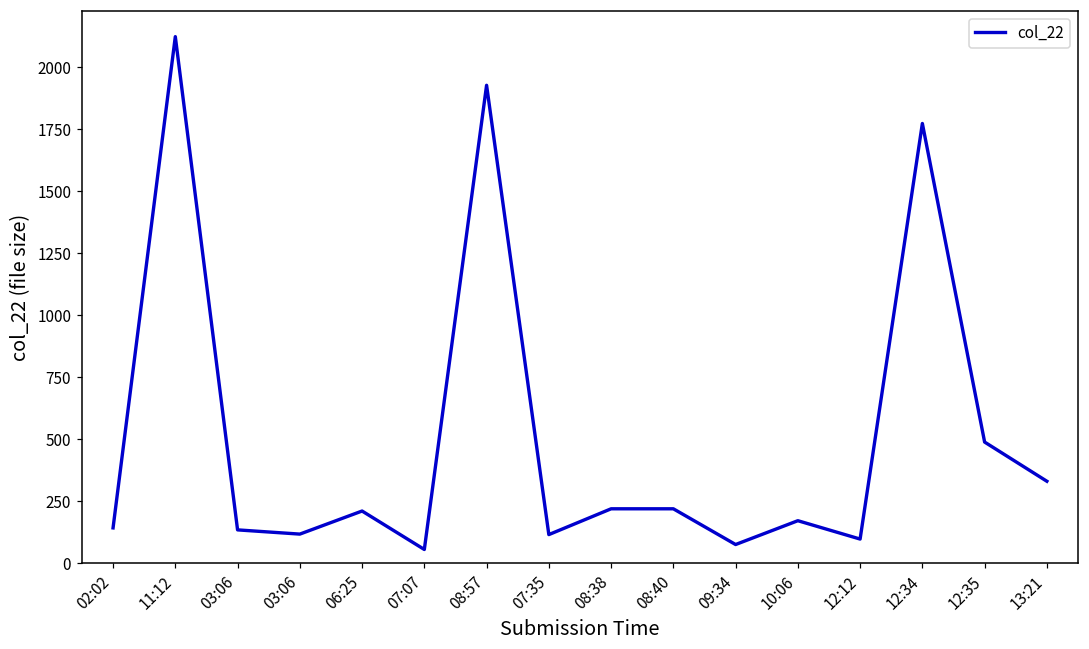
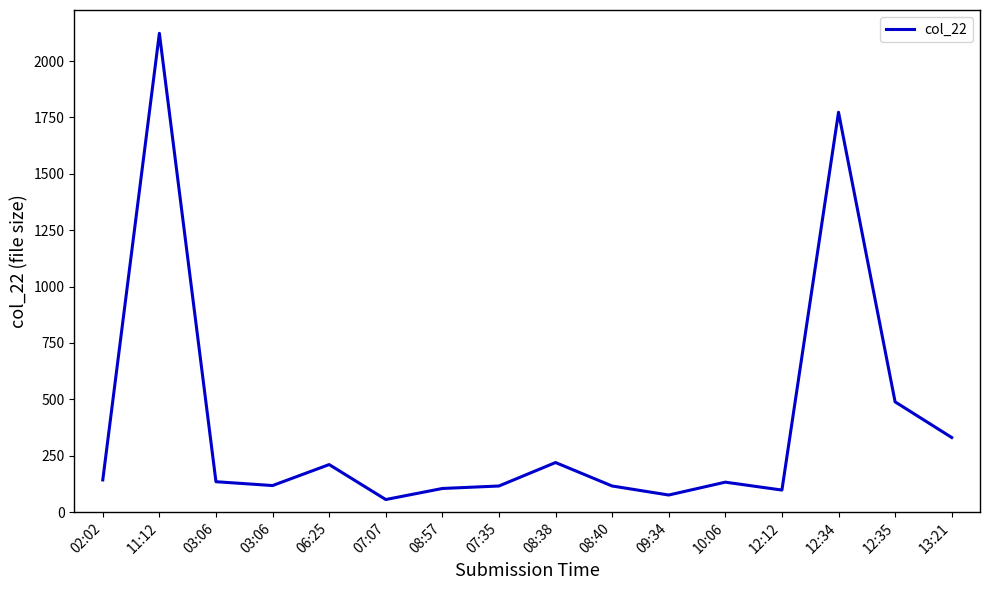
  {
    "02:02": 140,
    "11:12": 2120,
    "06:25": 210,
    "07:07": 60,
-   "08:57": 1930,
+   "08:57": 110,
    "07:35": 120,
    "08:38": 220,
-   "08:40": 220,
+   "08:40": 120,
    "09:34": 80,
-   "10:06": 170,
+   "10:06": 130,
    "12:12": 100,
    "12:34": 1770,
    "12:35": 490,
    "13:21": 330
  }
